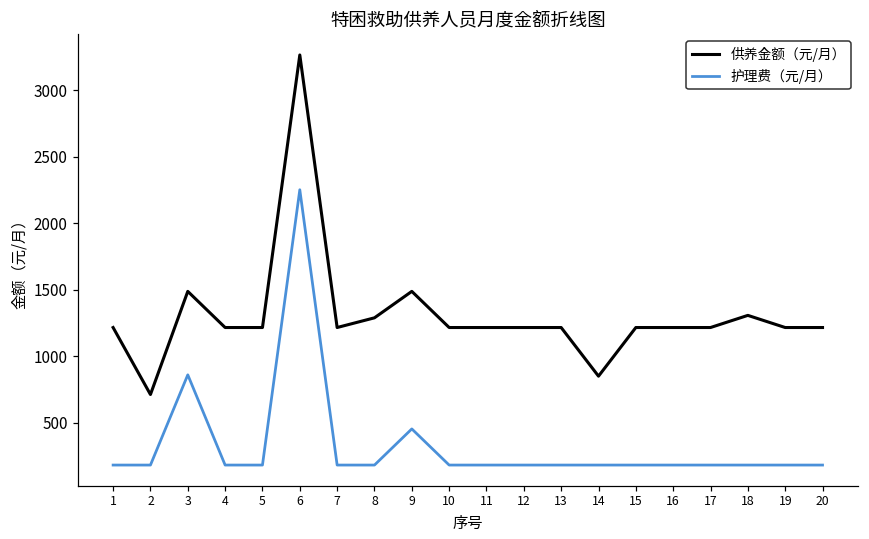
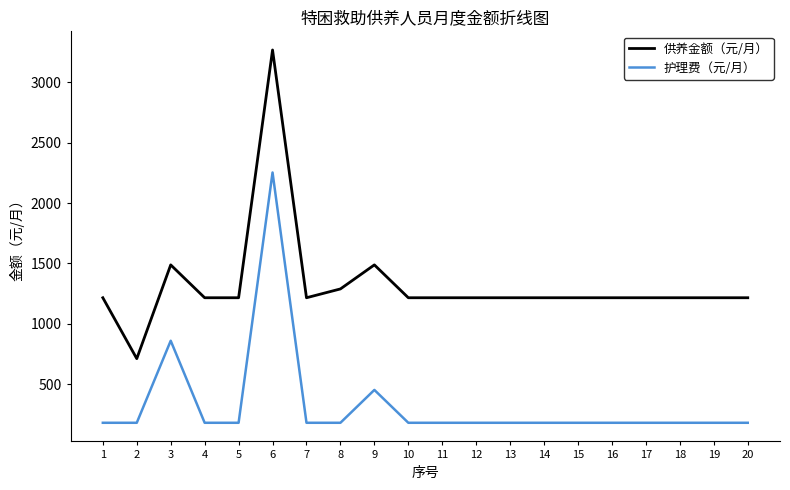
  {
    "供养金额（元/月）": {
      "1": 1220,
      "2": 710,
      "3": 1490,
      "4": 1220,
      "5": 1220,
      "6": 3270,
      "7": 1220,
      "8": 1290,
      "9": 1490,
      "10": 1220,
      "11": 1220,
      "12": 1220,
      "13": 1220,
-     "14": 850,
+     "14": 1220,
      "15": 1220,
      "16": 1220,
      "17": 1220,
-     "18": 1310,
+     "18": 1220,
      "19": 1220,
      "20": 1220
    },
    "护理费（元/月）": {
      "1": 180,
      "2": 180,
      "3": 860,
      "4": 180,
      "5": 180,
      "6": 2250,
      "7": 180,
      "8": 180,
      "9": 450,
      "10": 180,
      "11": 180,
      "12": 180,
      "13": 180,
      "14": 180,
      "15": 180,
      "16": 180,
      "17": 180,
      "18": 180,
      "19": 180,
      "20": 180
    }
  }
